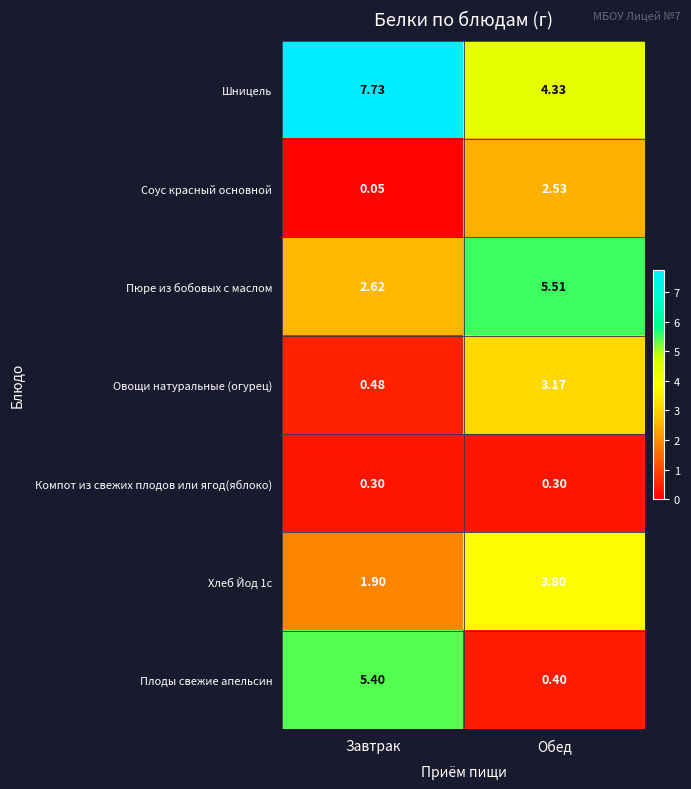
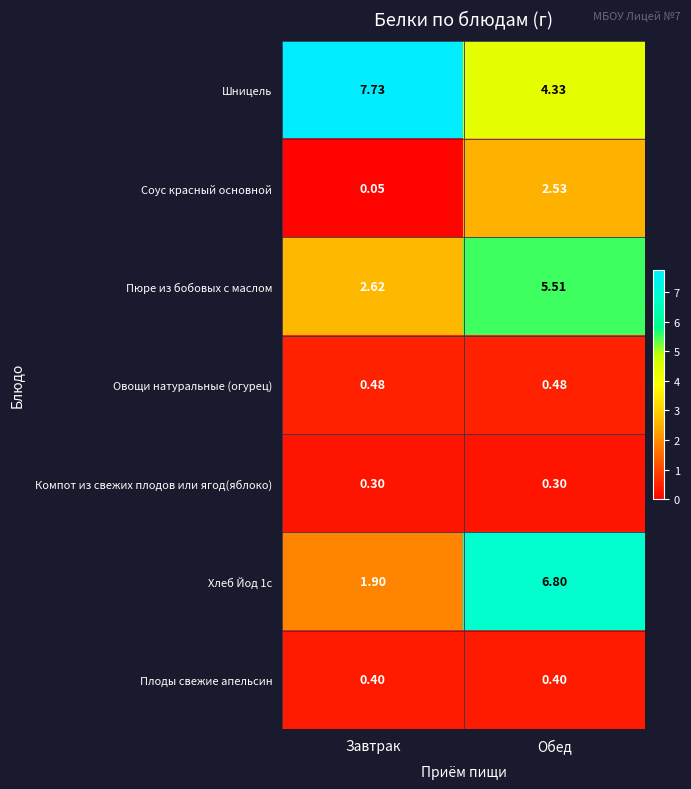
  {
    "Шницель": {
      "Завтрак": 7.73,
      "Обед": 4.33
    },
    "Соус красный основной": {
      "Завтрак": 0.05,
      "Обед": 2.53
    },
    "Пюре из бобовых с маслом": {
      "Завтрак": 2.62,
      "Обед": 5.51
    },
    "Овощи натуральные (огурец)": {
      "Завтрак": 0.48,
-     "Обед": 3.17
+     "Обед": 0.48
    },
    "Компот из свежих плодов или ягод(яблоко)": {
      "Завтрак": 0.30,
      "Обед": 0.30
    },
    "Хлеб Йод 1с": {
      "Завтрак": 1.90,
-     "Обед": 3.80
+     "Обед": 6.80
    },
    "Плоды свежие апельсин": {
-     "Завтрак": 5.40,
+     "Завтрак": 0.40,
      "Обед": 0.40
    }
  }
